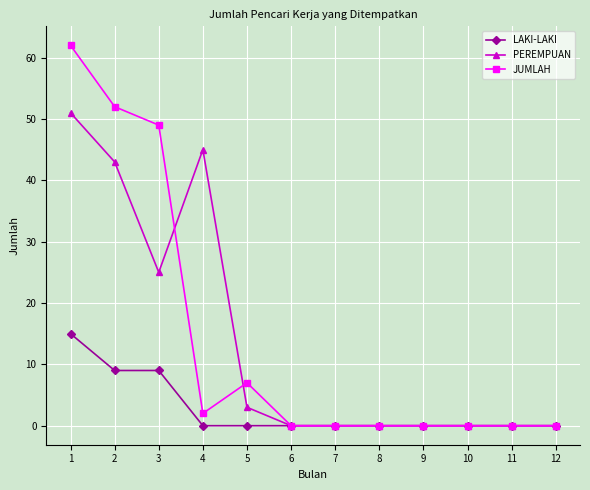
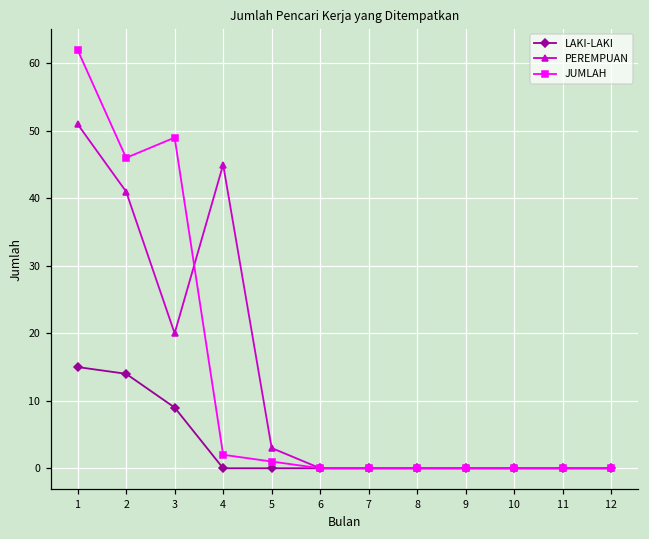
  {
    "LAKI-LAKI": {
      "1": 15,
-     "2": 9,
+     "2": 14,
      "3": 9,
      "4": 0,
      "5": 0
    },
    "PEREMPUAN": {
      "1": 51,
-     "2": 43,
-     "3": 25,
+     "2": 41,
+     "3": 20,
      "4": 45,
      "5": 3
    },
    "JUMLAH": {
      "1": 62,
-     "2": 52,
+     "2": 46,
      "3": 49,
      "4": 2,
-     "5": 7
+     "5": 1
    }
  }
